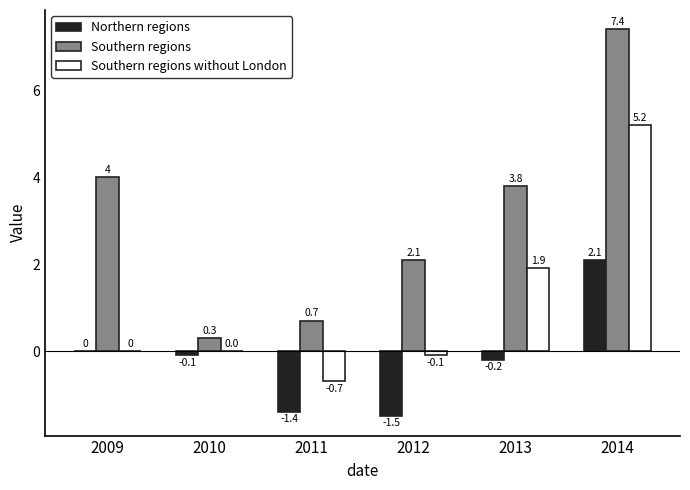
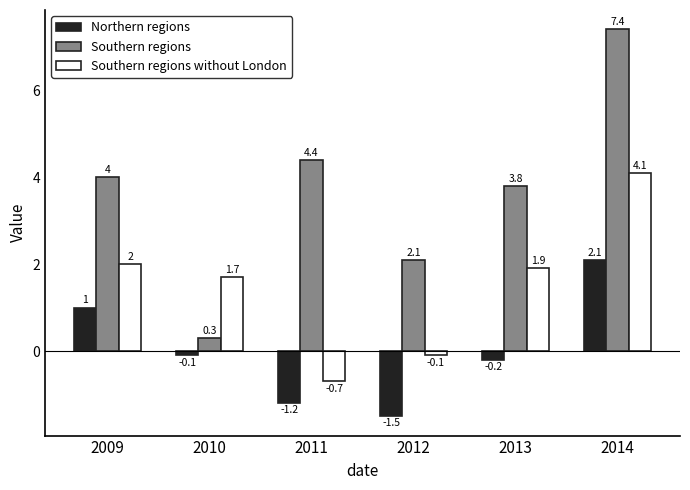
  {
    "Northern regions": {
-     "2009": 0,
+     "2009": 1,
      "2010": -0.1,
-     "2011": -1.4,
+     "2011": -1.2,
      "2012": -1.5,
      "2013": -0.2,
      "2014": 2.1
    },
    "Southern regions": {
      "2009": 4,
      "2010": 0.3,
-     "2011": 0.7,
+     "2011": 4.4,
      "2012": 2.1,
      "2013": 3.8,
      "2014": 7.4
    },
    "Southern regions without London": {
-     "2009": 0,
-     "2010": 0.0,
+     "2009": 2,
+     "2010": 1.7,
      "2011": -0.7,
      "2012": -0.1,
      "2013": 1.9,
-     "2014": 5.2
+     "2014": 4.1
    }
  }
